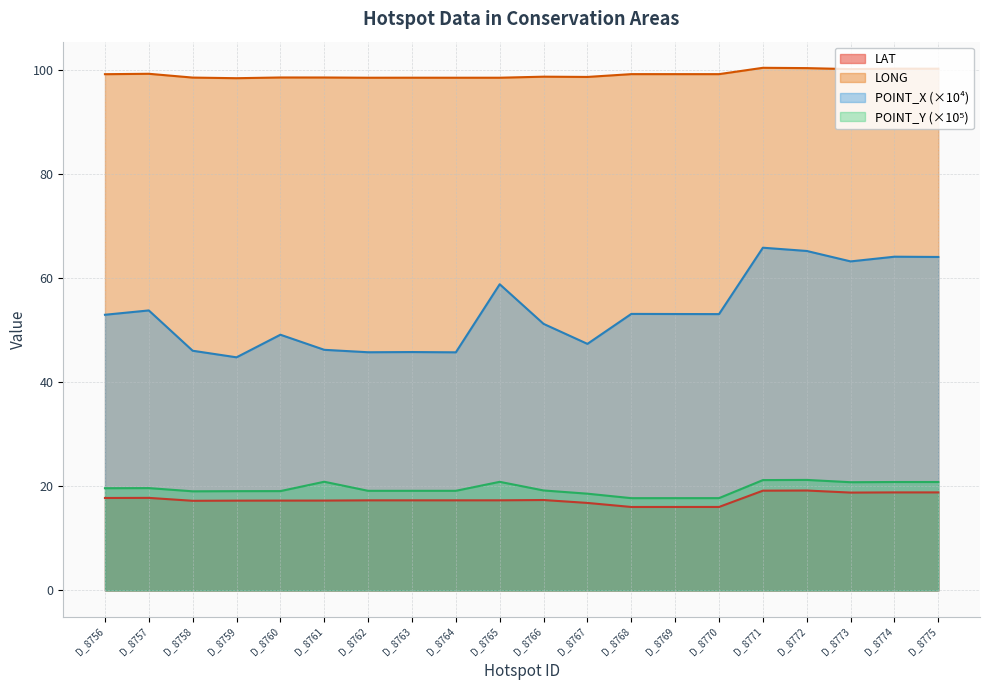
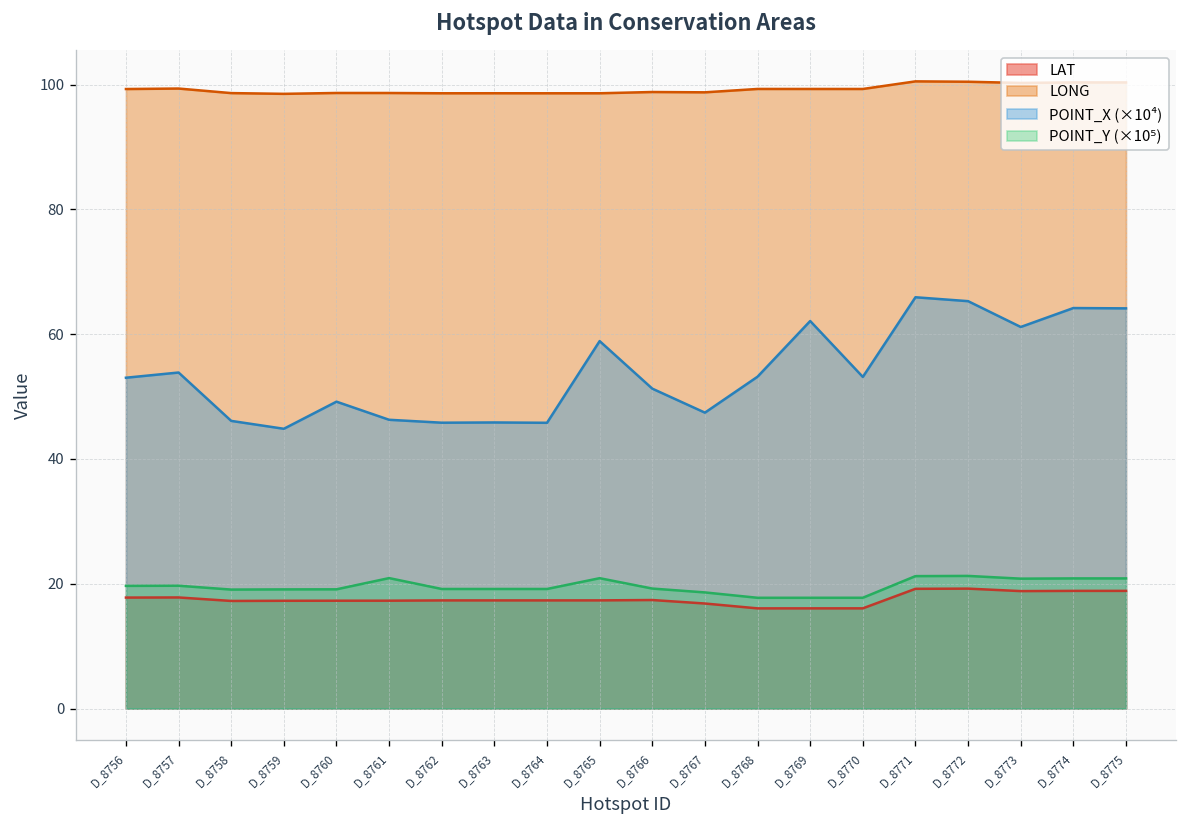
  {
    "POINT_X (×10⁴)": {
      "D_8756": 53,
      "D_8757": 54,
      "D_8758": 46,
      "D_8759": 45,
      "D_8760": 49,
      "D_8761": 46,
      "D_8762": 46,
      "D_8763": 46,
      "D_8764": 46,
      "D_8765": 59,
      "D_8766": 51,
      "D_8767": 47,
      "D_8768": 53,
-     "D_8769": 53,
+     "D_8769": 62,
      "D_8770": 53,
      "D_8771": 66,
      "D_8772": 65,
-     "D_8773": 63,
+     "D_8773": 61,
      "D_8774": 64,
      "D_8775": 64
    },
    "POINT_Y (×10⁵)": {
      "D_8756": 20,
      "D_8757": 20,
      "D_8758": 19,
      "D_8759": 19,
      "D_8760": 19,
      "D_8761": 21,
      "D_8762": 19,
      "D_8763": 19,
      "D_8764": 19,
      "D_8765": 21,
      "D_8766": 19,
      "D_8767": 19,
      "D_8768": 18,
      "D_8769": 18,
      "D_8770": 18,
      "D_8771": 21,
      "D_8772": 21,
      "D_8773": 21,
      "D_8774": 21,
      "D_8775": 21
    }
  }
